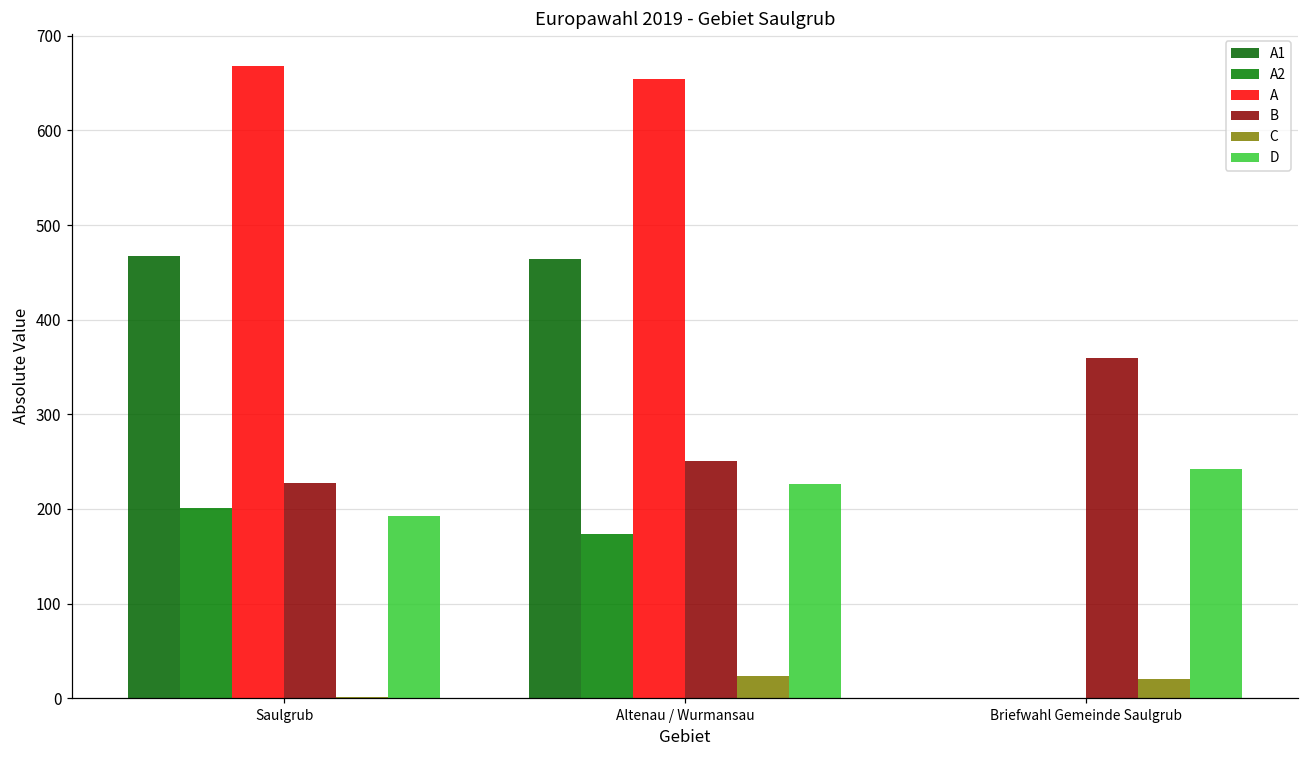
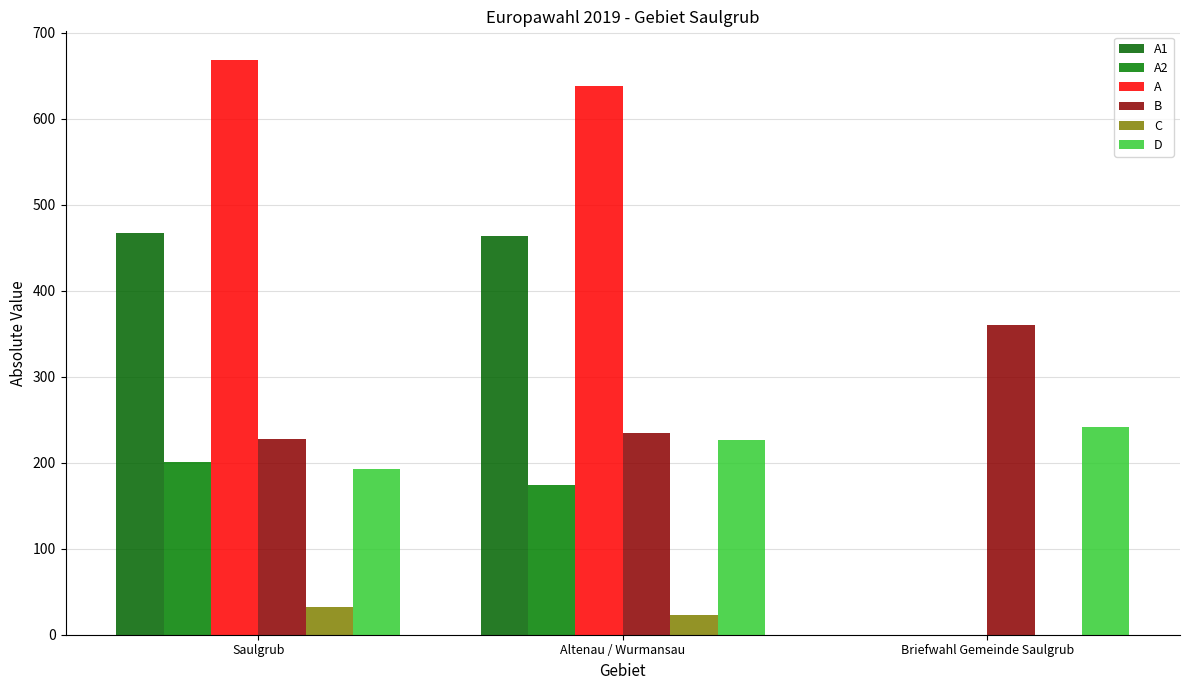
  {
    "A": {
      "Saulgrub": 670,
-     "Altenau / Wurmansau": 650,
+     "Altenau / Wurmansau": 640,
      "Briefwahl Gemeinde Saulgrub": 0
    },
    "B": {
      "Saulgrub": 230,
-     "Altenau / Wurmansau": 250,
+     "Altenau / Wurmansau": 230,
      "Briefwahl Gemeinde Saulgrub": 360
    },
    "C": {
-     "Saulgrub": 0,
+     "Saulgrub": 30,
      "Altenau / Wurmansau": 20,
-     "Briefwahl Gemeinde Saulgrub": 20
+     "Briefwahl Gemeinde Saulgrub": 0
    },
    "D": {
      "Saulgrub": 190,
      "Altenau / Wurmansau": 230,
      "Briefwahl Gemeinde Saulgrub": 240
    }
  }
